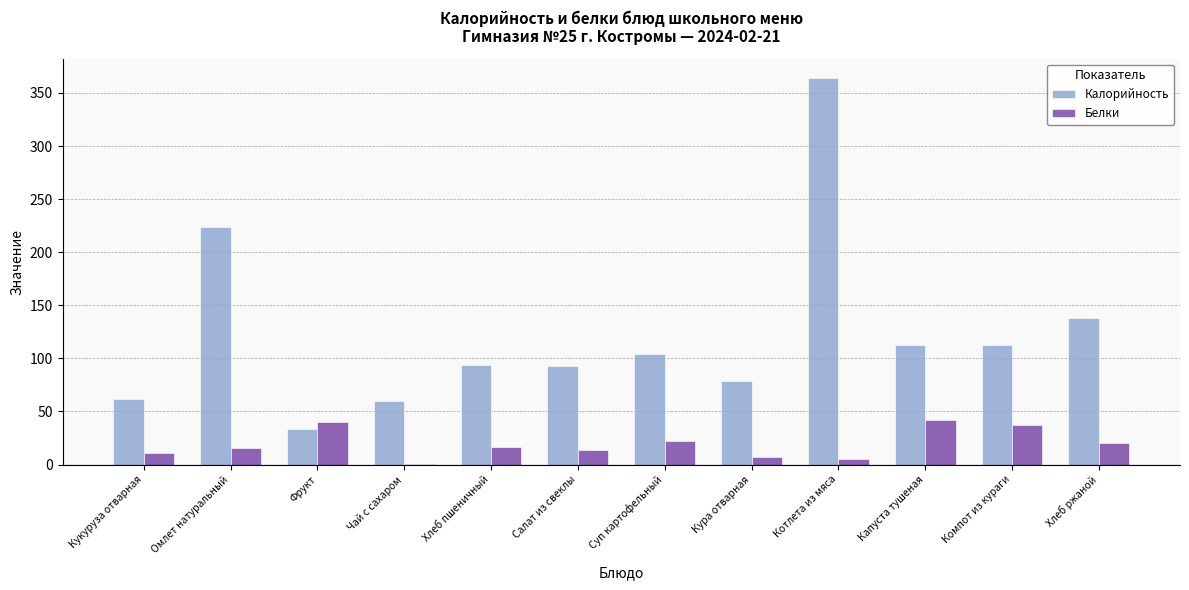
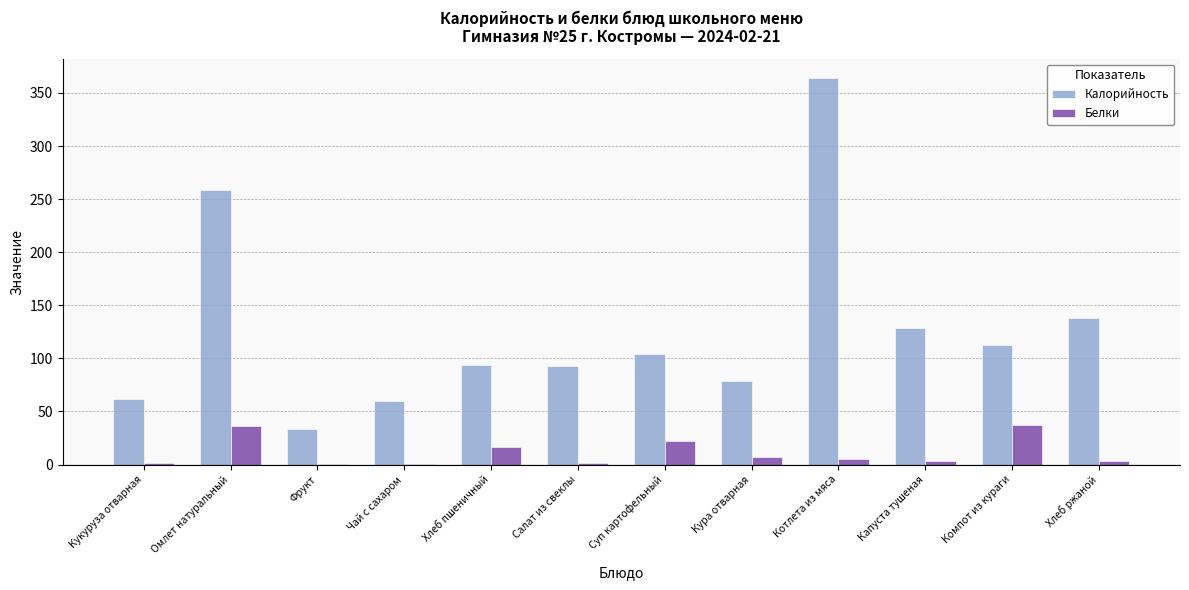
  {
    "Калорийность": {
      "Кукуруза отварная": 62,
-     "Омлет натуральный": 224,
+     "Омлет натуральный": 258,
      "Фрукт": 33,
      "Чай с сахаром": 60,
      "Хлеб пшеничный": 94,
      "Салат из свеклы": 93,
      "Суп картофельный": 104,
      "Кура отварная": 79,
      "Котлета из мяса": 364,
-     "Капуста тушеная": 113,
+     "Капуста тушеная": 128,
      "Компот из кураги": 113,
      "Хлеб ржаной": 138
    },
    "Белки": {
-     "Кукуруза отварная": 11,
-     "Омлет натуральный": 15,
-     "Фрукт": 40,
+     "Кукуруза отварная": 2,
+     "Омлет натуральный": 36,
+     "Фрукт": 0,
      "Хлеб пшеничный": 16,
-     "Салат из свеклы": 14,
+     "Салат из свеклы": 1,
      "Суп картофельный": 22,
      "Кура отварная": 7,
      "Котлета из мяса": 5,
-     "Капуста тушеная": 42,
+     "Капуста тушеная": 3,
      "Компот из кураги": 38,
-     "Хлеб ржаной": 20
+     "Хлеб ржаной": 3
    }
  }
